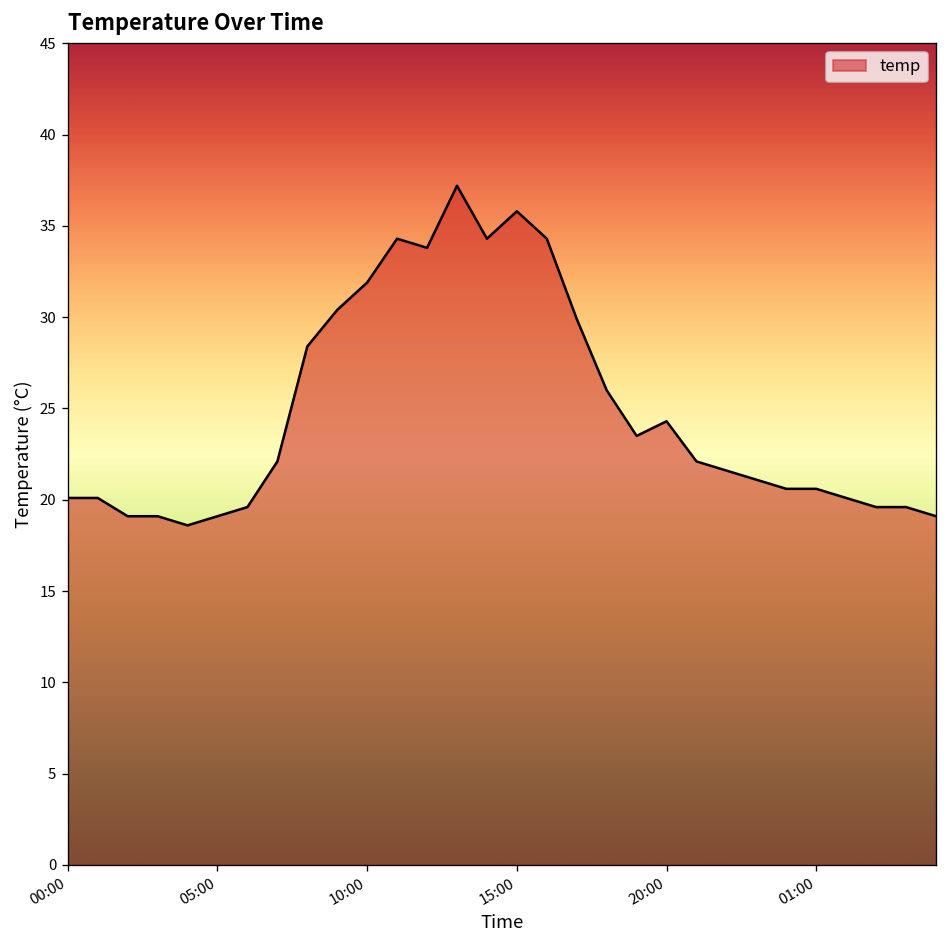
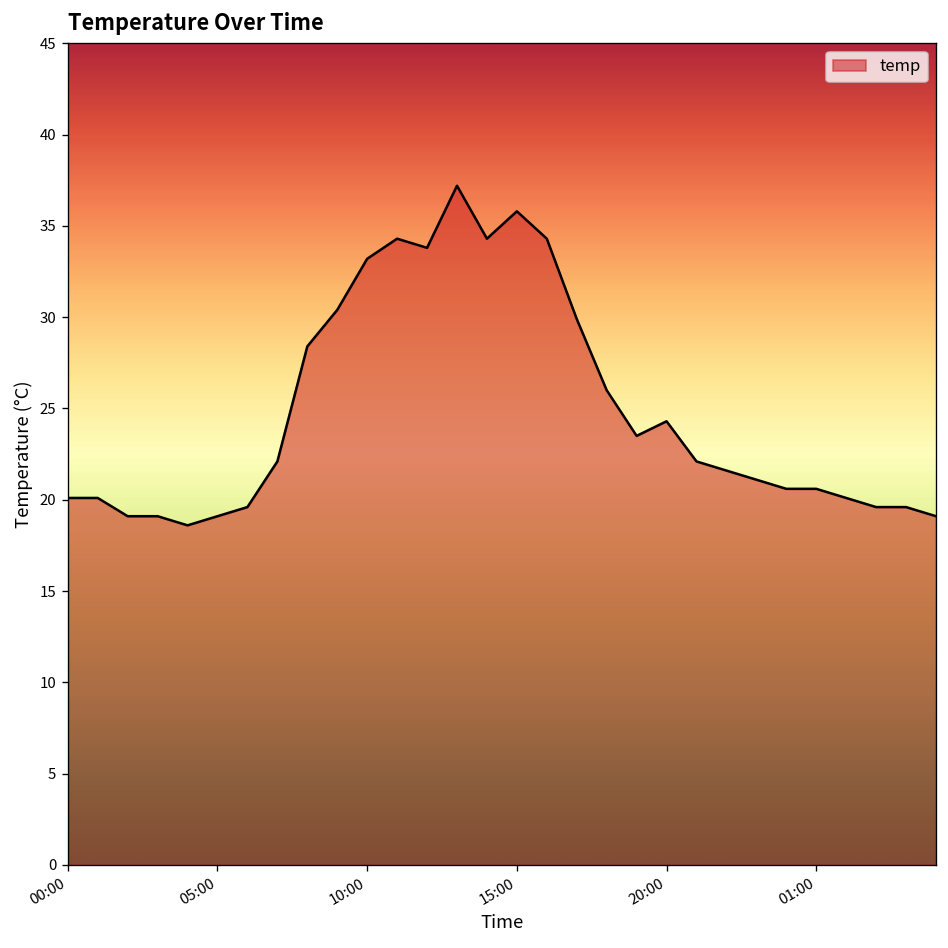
  {
-   "10:00": 31.9,
+   "10:00": 33.2,
    "15:00": 35.8,
    "20:00": 24.3
  }
